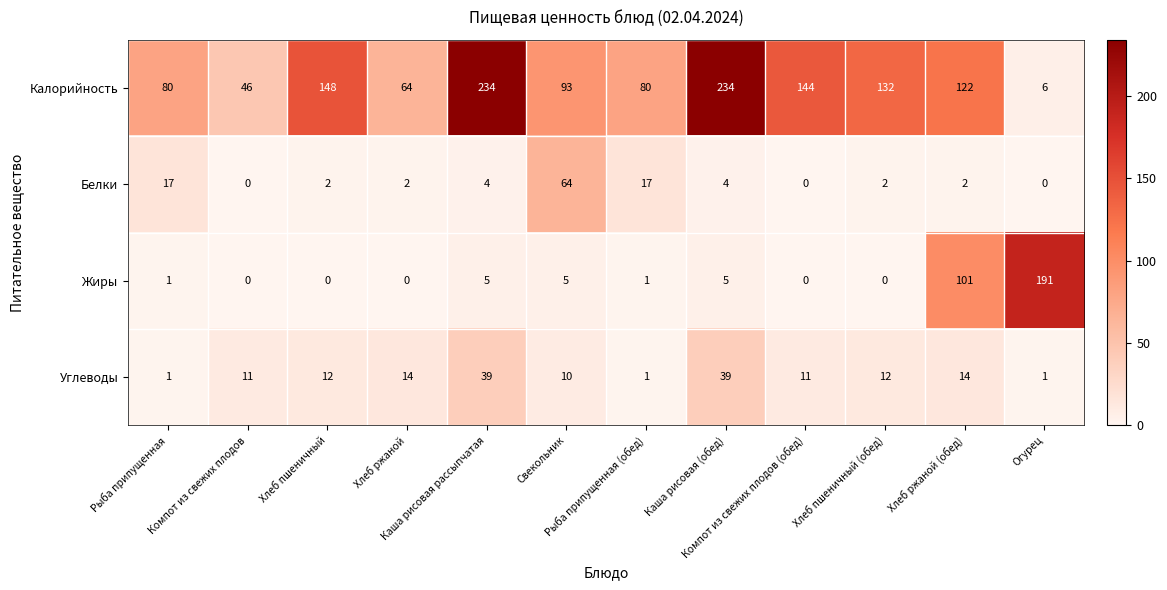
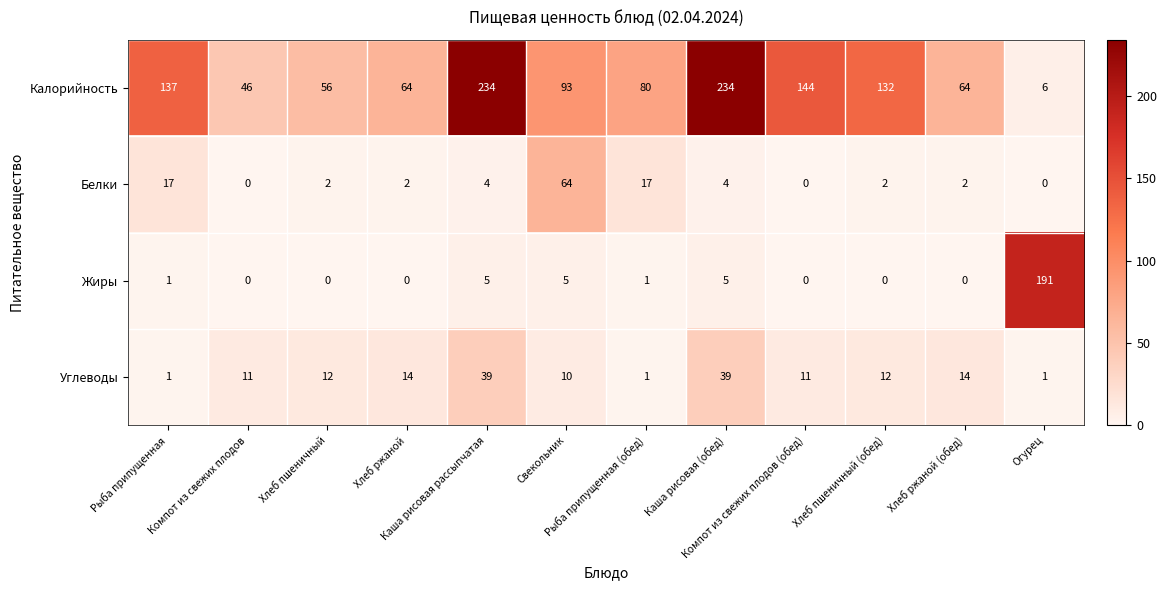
  {
    "Калорийность": {
-     "Рыба припущенная": 80,
+     "Рыба припущенная": 137,
      "Компот из свежих плодов": 46,
-     "Хлеб пшеничный": 148,
+     "Хлеб пшеничный": 56,
      "Хлеб ржаной": 64,
      "Каша рисовая рассыпчатая": 234,
      "Свекольник": 93,
      "Рыба припущенная (обед)": 80,
      "Каша рисовая (обед)": 234,
      "Компот из свежих плодов (обед)": 144,
      "Хлеб пшеничный (обед)": 132,
-     "Хлеб ржаной (обед)": 122,
+     "Хлеб ржаной (обед)": 64,
      "Огурец": 6
    },
    "Белки": {
      "Рыба припущенная": 17,
      "Компот из свежих плодов": 0,
      "Хлеб пшеничный": 2,
      "Хлеб ржаной": 2,
      "Каша рисовая рассыпчатая": 4,
      "Свекольник": 64,
      "Рыба припущенная (обед)": 17,
      "Каша рисовая (обед)": 4,
      "Компот из свежих плодов (обед)": 0,
      "Хлеб пшеничный (обед)": 2,
      "Хлеб ржаной (обед)": 2,
      "Огурец": 0
    },
    "Жиры": {
      "Рыба припущенная": 1,
      "Компот из свежих плодов": 0,
      "Хлеб пшеничный": 0,
      "Хлеб ржаной": 0,
      "Каша рисовая рассыпчатая": 5,
      "Свекольник": 5,
      "Рыба припущенная (обед)": 1,
      "Каша рисовая (обед)": 5,
      "Компот из свежих плодов (обед)": 0,
      "Хлеб пшеничный (обед)": 0,
-     "Хлеб ржаной (обед)": 101,
+     "Хлеб ржаной (обед)": 0,
      "Огурец": 191
    },
    "Углеводы": {
      "Рыба припущенная": 1,
      "Компот из свежих плодов": 11,
      "Хлеб пшеничный": 12,
      "Хлеб ржаной": 14,
      "Каша рисовая рассыпчатая": 39,
      "Свекольник": 10,
      "Рыба припущенная (обед)": 1,
      "Каша рисовая (обед)": 39,
      "Компот из свежих плодов (обед)": 11,
      "Хлеб пшеничный (обед)": 12,
      "Хлеб ржаной (обед)": 14,
      "Огурец": 1
    }
  }
